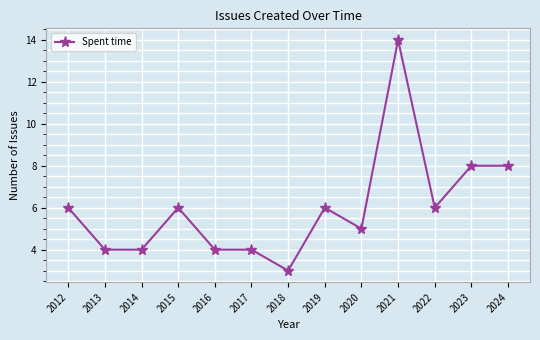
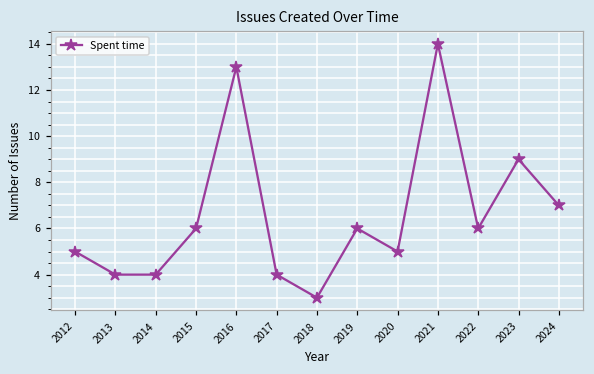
  {
-   "2012": 6,
+   "2012": 5,
    "2013": 4,
    "2014": 4,
    "2015": 6,
-   "2016": 4,
+   "2016": 13,
    "2017": 4,
    "2018": 3,
    "2019": 6,
    "2020": 5,
    "2021": 14,
    "2022": 6,
-   "2023": 8,
-   "2024": 8
+   "2023": 9,
+   "2024": 7
  }
